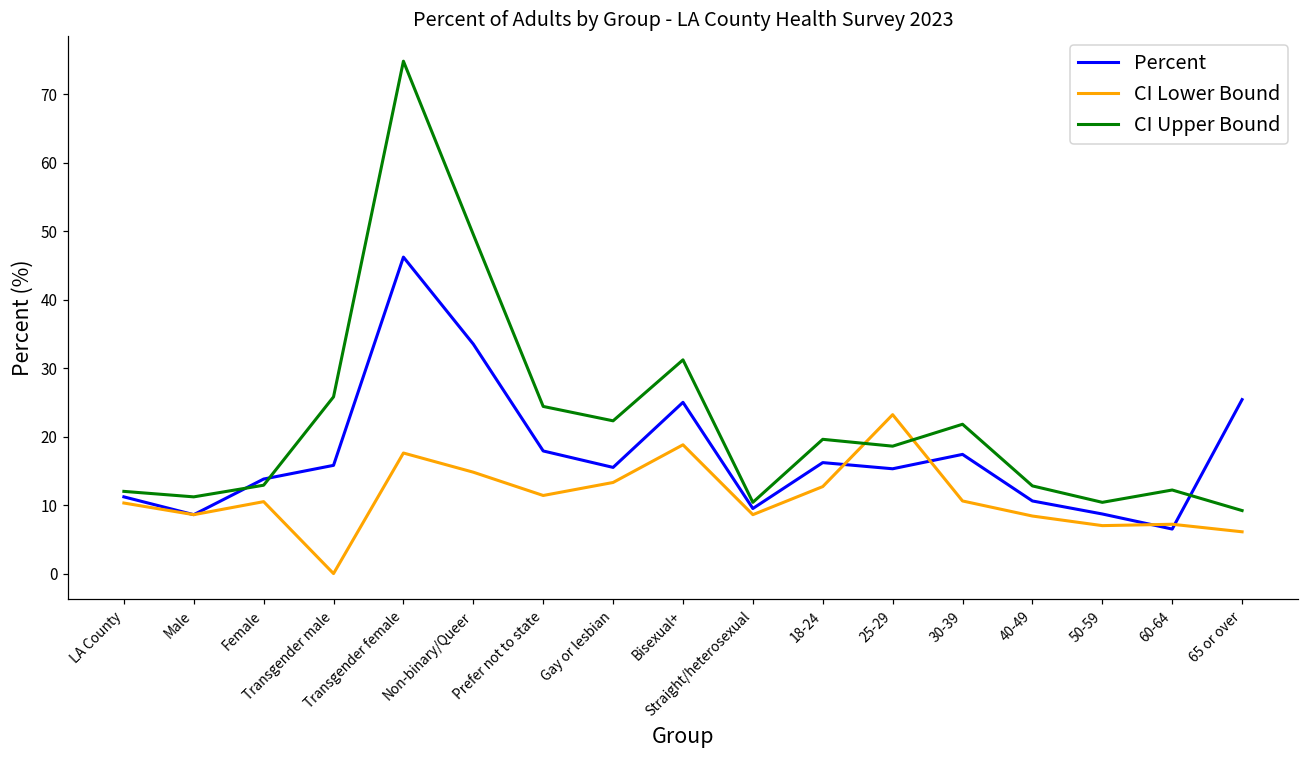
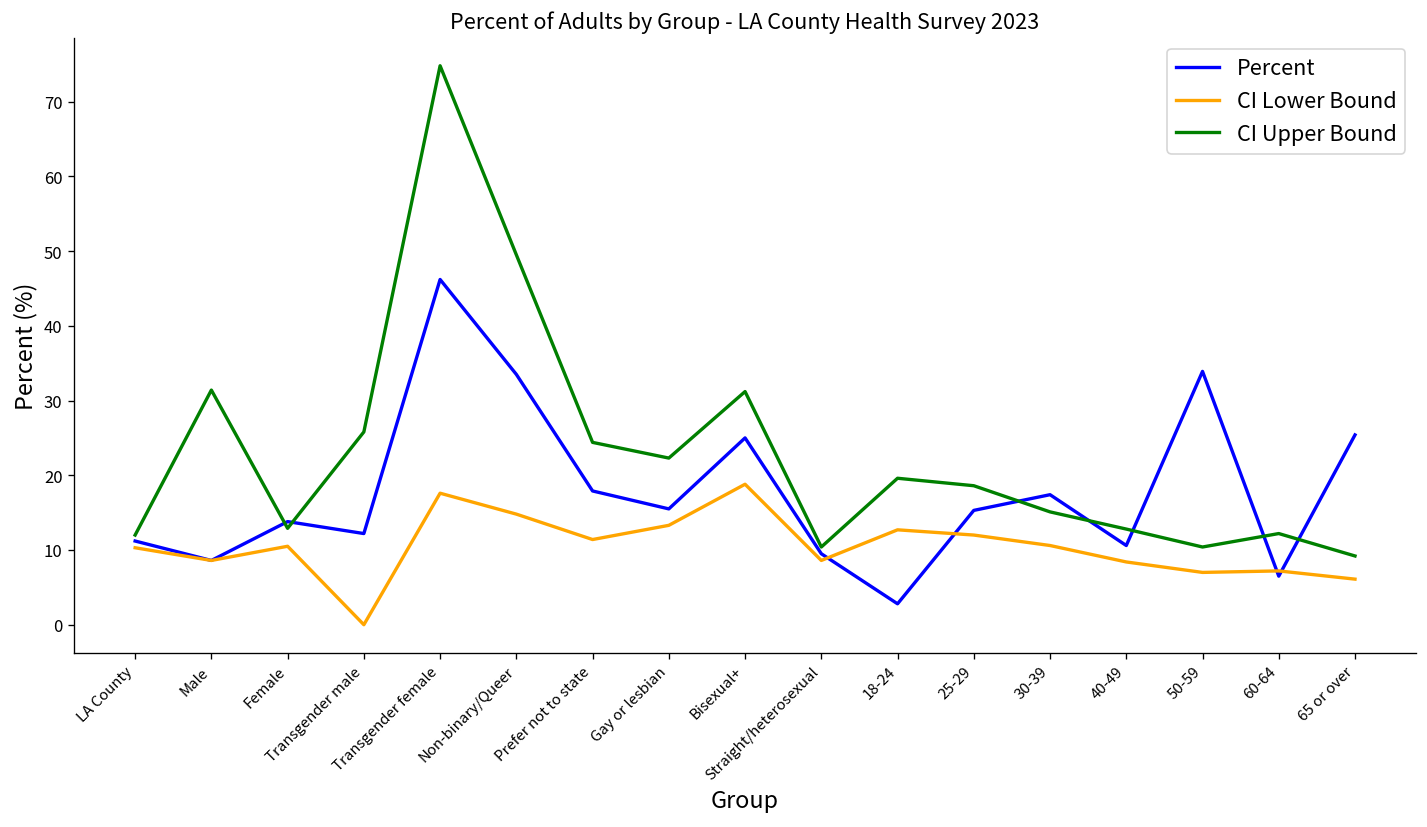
  {
    "Percent": {
      "LA County": 11,
      "Female": 14,
-     "Transgender male": 16,
+     "Transgender male": 12,
      "Transgender female": 46,
      "Non-binary/Queer": 34,
      "Prefer not to state": 18,
      "Gay or lesbian": 16,
      "Bisexual+": 25,
      "Straight/heterosexual": 10,
-     "18-24": 16,
+     "18-24": 3,
      "25-29": 15,
      "30-39": 17,
      "40-49": 11,
-     "50-59": 9,
+     "50-59": 34,
      "60-64": 7,
      "65 or over": 25
    },
    "CI Lower Bound": {
      "LA County": 10,
      "Female": 11,
      "Transgender male": 0,
      "Transgender female": 18,
      "Non-binary/Queer": 15,
      "Prefer not to state": 11,
      "Gay or lesbian": 13,
      "Bisexual+": 19,
      "Straight/heterosexual": 9,
      "18-24": 13,
-     "25-29": 23,
+     "25-29": 12,
      "30-39": 11,
      "40-49": 8,
      "50-59": 7,
      "60-64": 7,
      "65 or over": 6
    },
    "CI Upper Bound": {
      "LA County": 12,
-     "Male": 11,
+     "Male": 31,
      "Female": 13,
      "Transgender male": 26,
      "Transgender female": 75,
      "Non-binary/Queer": 50,
      "Prefer not to state": 24,
      "Gay or lesbian": 22,
      "Bisexual+": 31,
      "Straight/heterosexual": 10,
      "18-24": 20,
      "25-29": 19,
-     "30-39": 22,
+     "30-39": 15,
      "40-49": 13,
      "50-59": 10,
      "60-64": 12,
      "65 or over": 9
    }
  }
